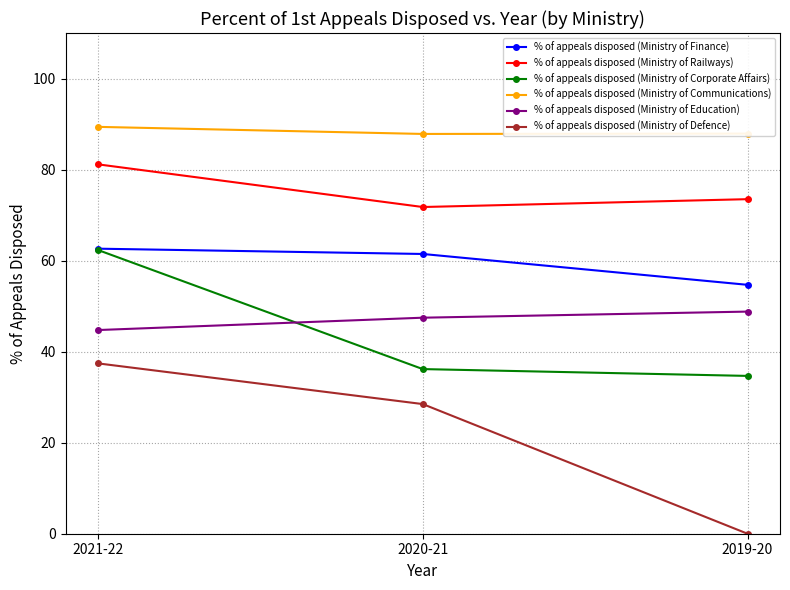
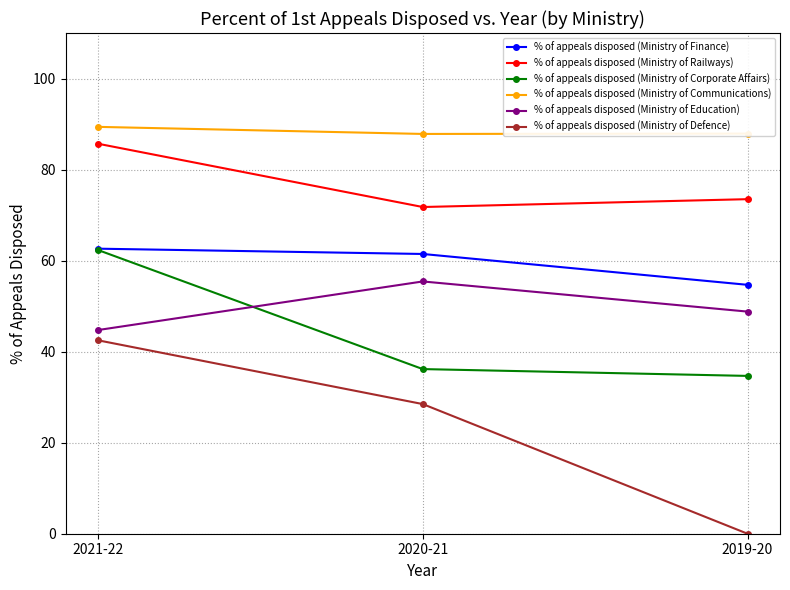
  {
    "% of appeals disposed (Ministry of Finance)": {
      "2020-21": 61,
      "2019-20": 55
    },
    "% of appeals disposed (Ministry of Railways)": {
-     "2021-22": 81,
+     "2021-22": 86,
      "2020-21": 72,
      "2019-20": 73
    },
    "% of appeals disposed (Ministry of Corporate Affairs)": {
      "2020-21": 36,
      "2019-20": 35
    },
    "% of appeals disposed (Ministry of Communications)": {
      "2021-22": 89,
      "2020-21": 88
    },
    "% of appeals disposed (Ministry of Education)": {
      "2021-22": 45,
-     "2020-21": 47,
+     "2020-21": 55,
      "2019-20": 49
    },
    "% of appeals disposed (Ministry of Defence)": {
-     "2021-22": 37,
+     "2021-22": 42,
      "2020-21": 28,
      "2019-20": 0
    }
  }
